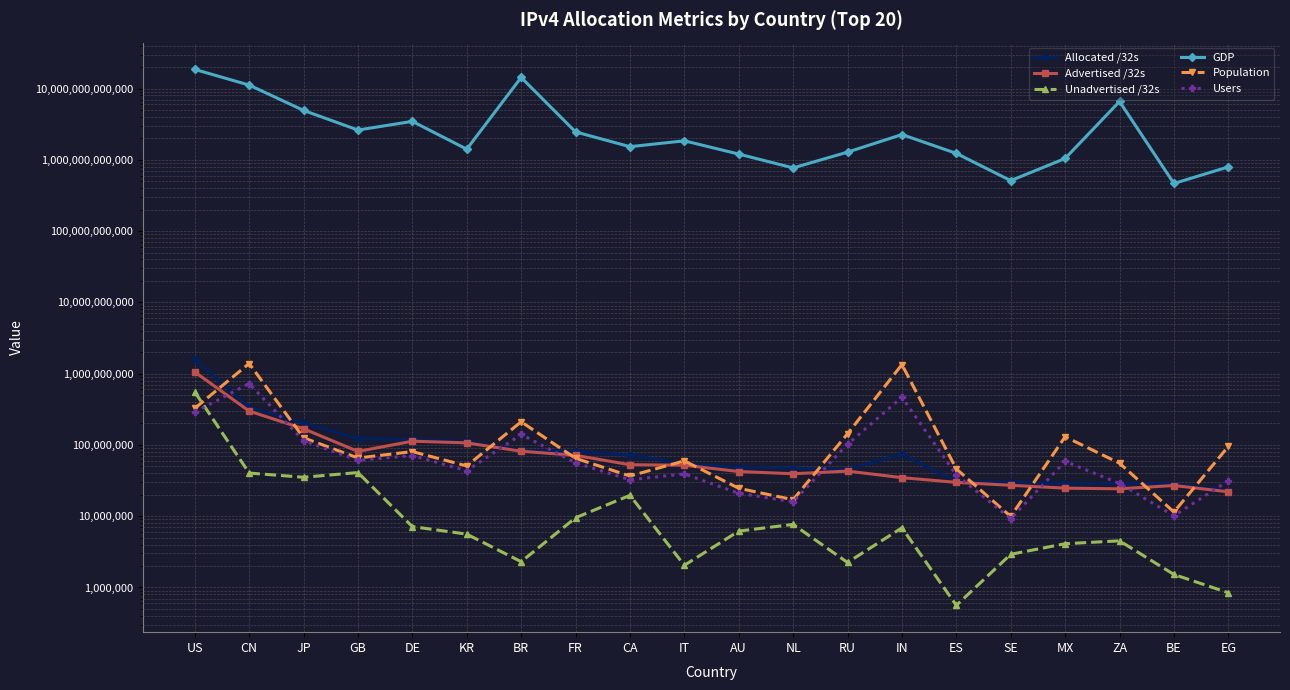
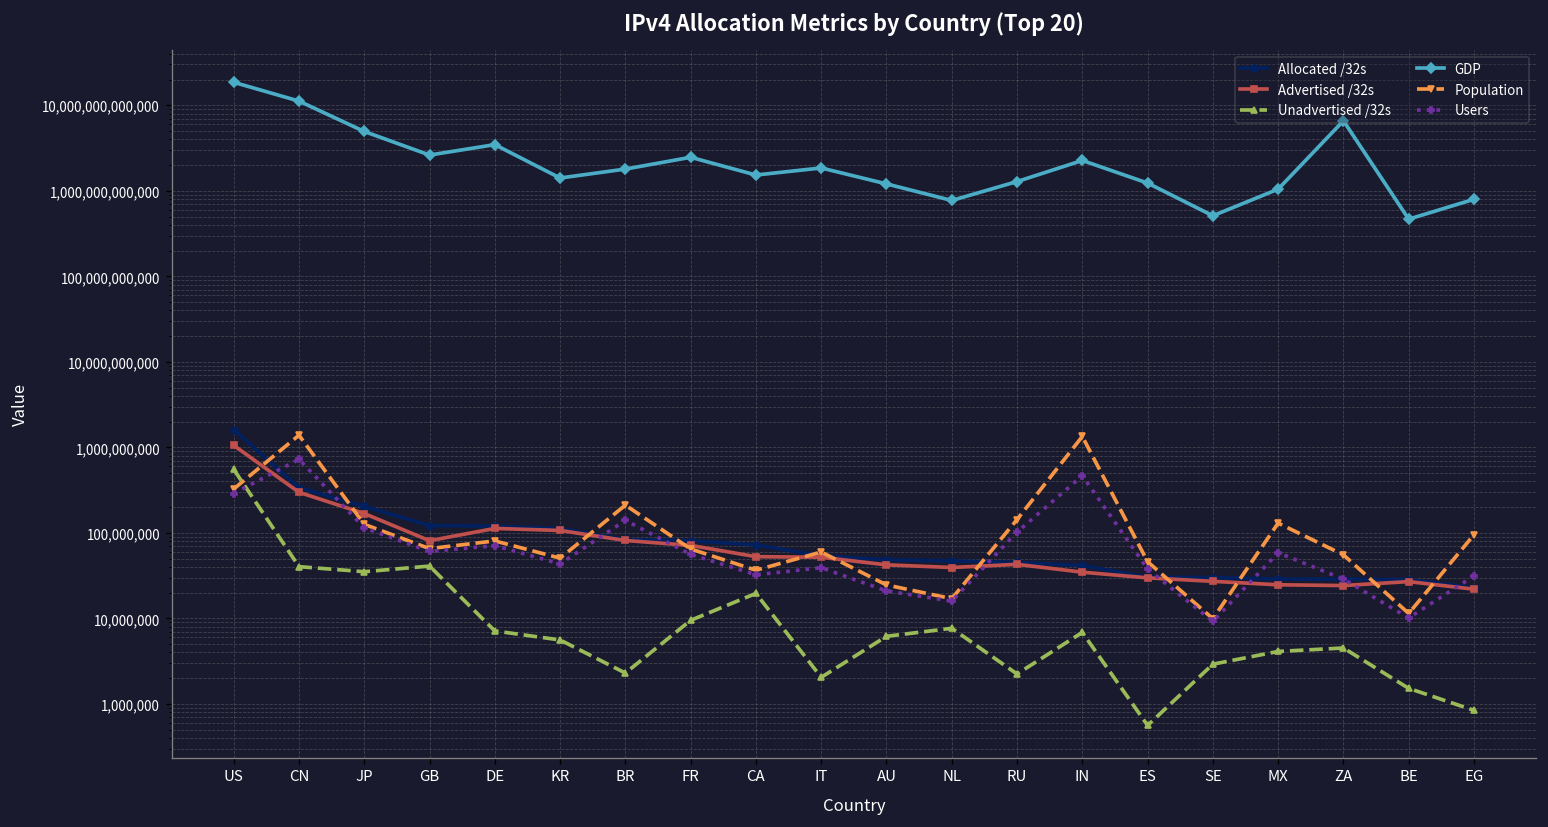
  {
    "Allocated /32s": {
      "US": "1,600,000,000",
      "CN": "300,000,000",
      "JP": "200,000,000",
      "GB": "120,000,000",
      "FR": "80,000,000",
      "CA": "70,000,000",
      "AU": "50,000,000",
      "NL": "50,000,000",
-     "IN": "70,000,000",
+     "IN": "40,000,000",
      "SE": "30,000,000",
      "MX": "29,000,000"
    },
    "Advertised /32s": {
      "US": "1,100,000,000",
      "CN": "300,000,000",
      "JP": "170,000,000",
      "GB": "80,000,000",
      "FR": "70,000,000",
      "CA": "50,000,000",
      "AU": "40,000,000",
      "NL": "40,000,000",
      "IN": "30,000,000",
      "SE": "27,000,000",
      "MX": "25,000,000",
      "ZA": "24,000,000"
    },
    "Unadvertised /32s": {
      "US": "600,000,000",
      "CN": "40,000,000",
      "JP": "40,000,000",
      "GB": "40,000,000",
      "DE": "7,000,000",
      "KR": "6,000,000",
      "BR": "2,300,000",
      "FR": "10,000,000",
      "CA": "20,000,000",
      "IT": "2,000,000",
      "AU": "6,000,000",
      "NL": "8,000,000",
      "RU": "2,200,000",
      "IN": "7,000,000",
      "ES": "600,000",
      "SE": "2,900,000",
      "MX": "4,000,000",
      "ZA": "5,000,000",
      "BE": "1,500,000",
      "EG": "800,000"
    },
    "GDP": {
      "US": "19,000,000,000,000",
      "CN": "11,000,000,000,000",
      "JP": "5,000,000,000,000",
      "GB": "2,600,000,000,000",
      "DE": "3,000,000,000,000",
      "KR": "1,400,000,000,000",
-     "BR": "14,000,000,000,000",
+     "BR": "1,800,000,000,000",
      "FR": "2,500,000,000,000",
      "CA": "1,500,000,000,000",
      "IT": "1,800,000,000,000",
      "AU": "1,200,000,000,000",
      "NL": "800,000,000,000",
      "RU": "1,300,000,000,000",
      "IN": "2,300,000,000,000",
      "ES": "1,200,000,000,000",
      "SE": "500,000,000,000",
      "MX": "1,000,000,000,000",
      "ZA": "7,000,000,000,000",
      "BE": "500,000,000,000",
      "EG": "800,000,000,000"
    },
    "Population": {
      "US": "300,000,000",
      "CN": "1,400,000,000",
      "JP": "130,000,000",
      "DE": "80,000,000",
      "KR": "50,000,000",
      "BR": "210,000,000",
      "FR": "60,000,000",
      "CA": "40,000,000",
      "IT": "60,000,000",
      "AU": "25,000,000",
      "RU": "140,000,000",
      "IN": "1,300,000,000",
      "ES": "50,000,000",
      "MX": "130,000,000",
      "ZA": "60,000,000",
      "BE": "11,000,000",
      "EG": "100,000,000"
    },
    "Users": {
      "US": "290,000,000",
      "CN": "700,000,000",
      "JP": "110,000,000",
      "DE": "70,000,000",
      "KR": "40,000,000",
      "BR": "140,000,000",
      "FR": "60,000,000",
      "CA": "30,000,000",
      "IT": "40,000,000",
      "AU": "21,000,000",
      "RU": "100,000,000",
      "IN": "500,000,000",
      "ES": "40,000,000",
      "MX": "60,000,000",
      "BE": "10,000,000",
      "EG": "30,000,000"
    }
  }
